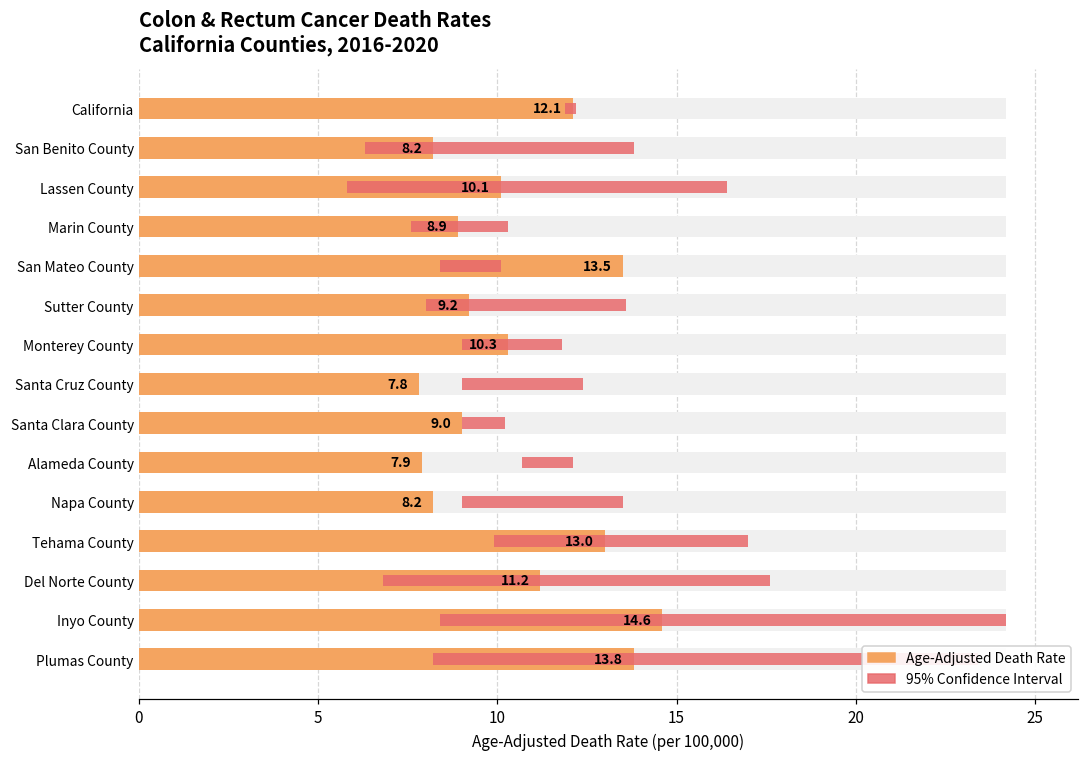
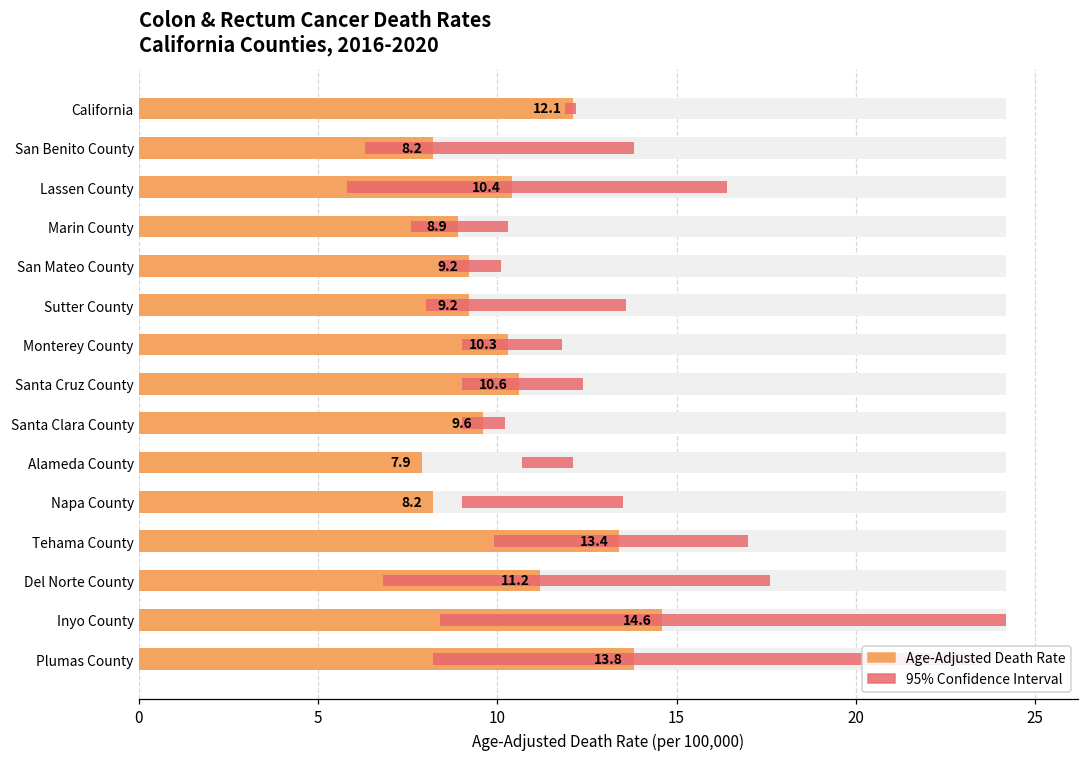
  {
    "Age-Adjusted Death Rate": {
-     "Lassen County": 10.1,
-     "San Mateo County": 13.5,
-     "Santa Cruz County": 7.8,
-     "Santa Clara County": 9.0,
-     "Tehama County": 13.0
+     "Lassen County": 10.4,
+     "San Mateo County": 9.2,
+     "Santa Cruz County": 10.6,
+     "Santa Clara County": 9.6,
+     "Tehama County": 13.4
    }
  }
